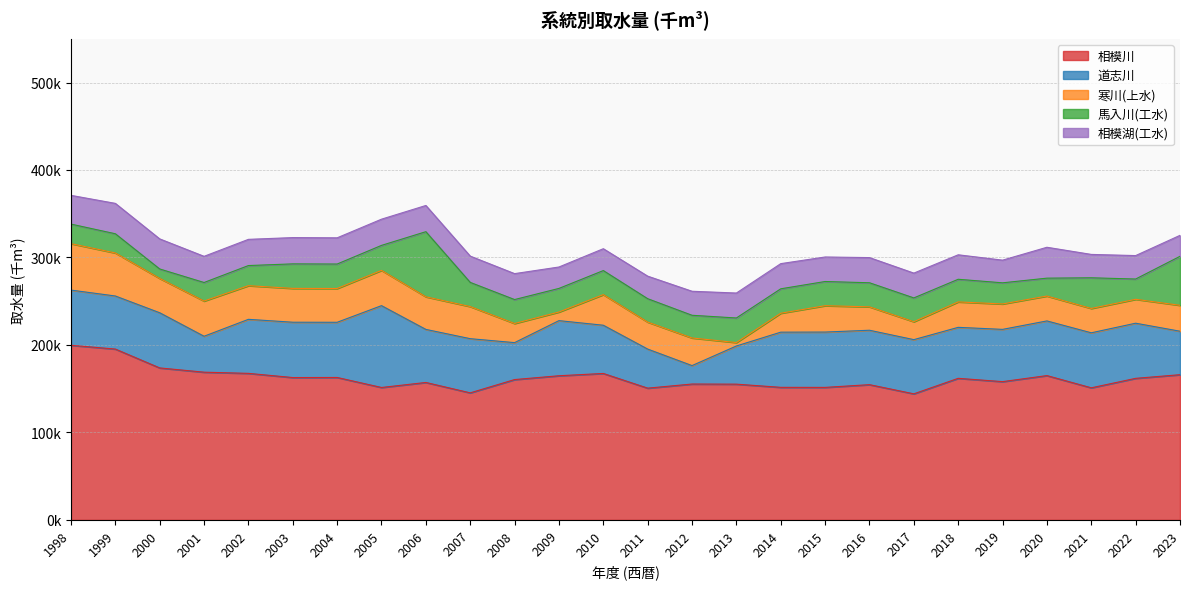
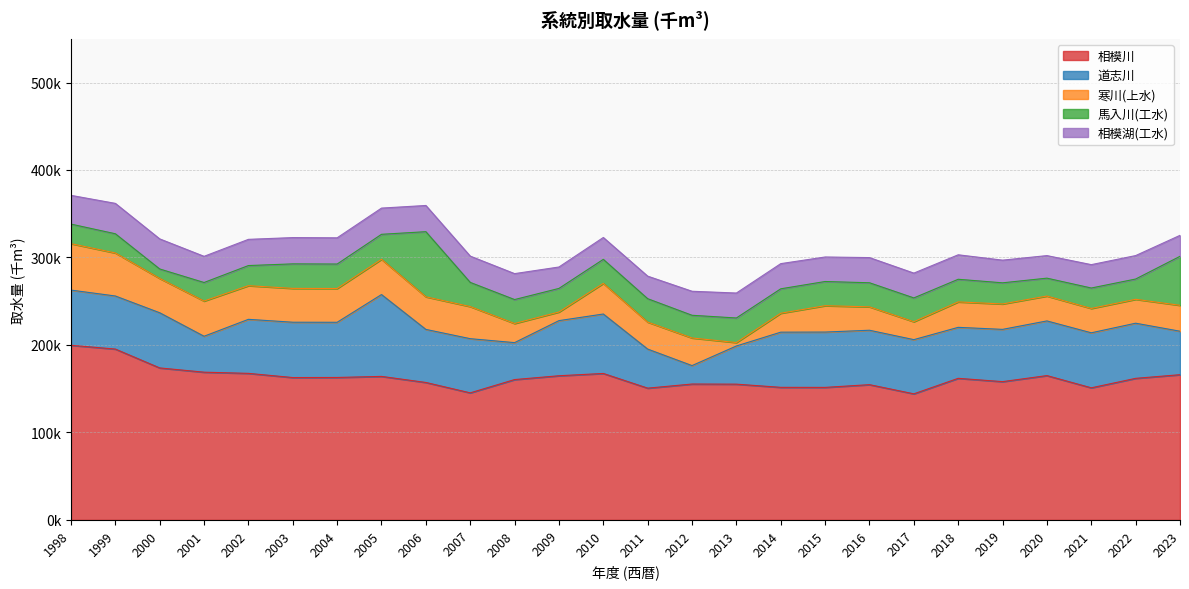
  {
    "相模川": {
      "1998": 200000,
      "1999": 200000,
      "2000": 170000,
      "2001": 170000,
      "2002": 170000,
      "2003": 160000,
      "2004": 160000,
-     "2005": 150000,
+     "2005": 160000,
      "2006": 160000,
      "2007": 150000,
      "2008": 160000,
      "2009": 160000,
      "2010": 170000,
      "2011": 150000,
      "2012": 160000,
      "2013": 160000,
      "2014": 150000,
      "2015": 150000,
      "2016": 150000,
      "2017": 140000,
      "2018": 160000,
      "2019": 160000,
      "2020": 160000,
      "2021": 150000,
      "2022": 160000,
      "2023": 170000
    },
    "道志川": {
      "1998": 60000,
      "1999": 60000,
      "2000": 60000,
      "2001": 40000,
      "2002": 60000,
      "2003": 60000,
      "2004": 60000,
      "2005": 90000,
      "2006": 60000,
      "2007": 60000,
      "2008": 40000,
      "2009": 60000,
-     "2010": 60000,
+     "2010": 70000,
      "2011": 40000,
      "2012": 20000,
      "2013": 40000,
      "2014": 60000,
      "2015": 60000,
      "2016": 60000,
      "2017": 60000,
      "2018": 60000,
      "2019": 60000,
      "2020": 60000,
      "2021": 60000,
      "2022": 60000,
      "2023": 50000
    },
    "寒川(上水)": {
      "1998": 50000,
      "1999": 50000,
      "2000": 40000,
      "2001": 40000,
      "2002": 40000,
      "2003": 40000,
      "2004": 40000,
      "2005": 40000,
      "2006": 40000,
      "2007": 40000,
      "2008": 20000,
      "2009": 10000,
      "2010": 30000,
      "2011": 30000,
      "2012": 30000,
      "2013": 0,
      "2014": 20000,
      "2015": 30000,
      "2016": 30000,
      "2017": 20000,
      "2018": 30000,
      "2019": 30000,
      "2020": 30000,
      "2021": 30000,
      "2022": 30000,
      "2023": 30000
    },
    "馬入川(工水)": {
      "1998": 20000,
      "1999": 20000,
      "2000": 10000,
      "2001": 20000,
      "2002": 20000,
      "2003": 30000,
      "2004": 30000,
      "2005": 30000,
      "2006": 70000,
      "2007": 30000,
      "2008": 30000,
      "2009": 30000,
      "2010": 30000,
      "2011": 30000,
      "2012": 30000,
      "2013": 30000,
      "2014": 30000,
      "2015": 30000,
      "2016": 30000,
      "2017": 30000,
      "2018": 30000,
      "2019": 20000,
      "2020": 20000,
-     "2021": 40000,
+     "2021": 20000,
      "2022": 20000,
      "2023": 60000
    },
    "相模湖(工水)": {
      "1998": 30000,
      "1999": 30000,
      "2000": 30000,
      "2001": 30000,
      "2002": 30000,
      "2003": 30000,
      "2004": 30000,
      "2005": 30000,
      "2006": 30000,
      "2007": 30000,
      "2008": 30000,
      "2009": 20000,
      "2010": 20000,
      "2011": 30000,
      "2012": 30000,
      "2013": 30000,
      "2014": 30000,
      "2015": 30000,
      "2016": 30000,
      "2017": 30000,
      "2018": 30000,
      "2019": 30000,
-     "2020": 40000,
+     "2020": 30000,
      "2021": 30000,
      "2022": 30000,
      "2023": 20000
    }
  }
